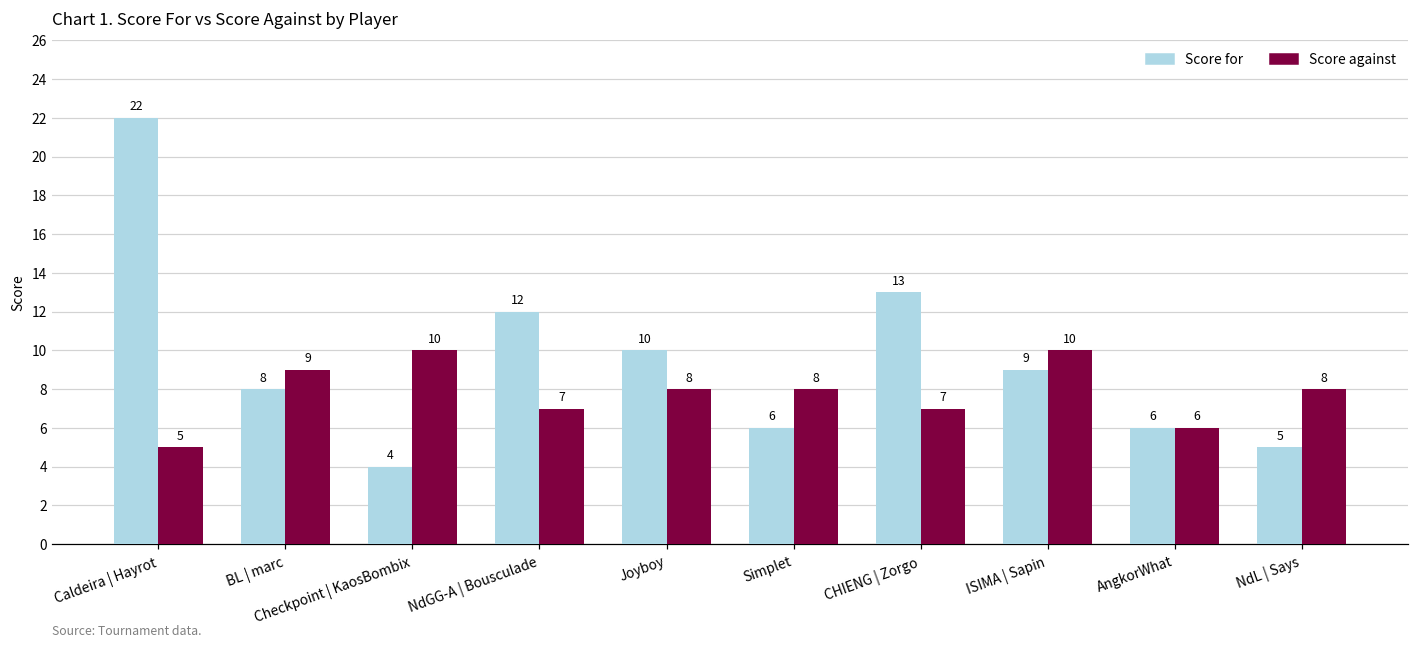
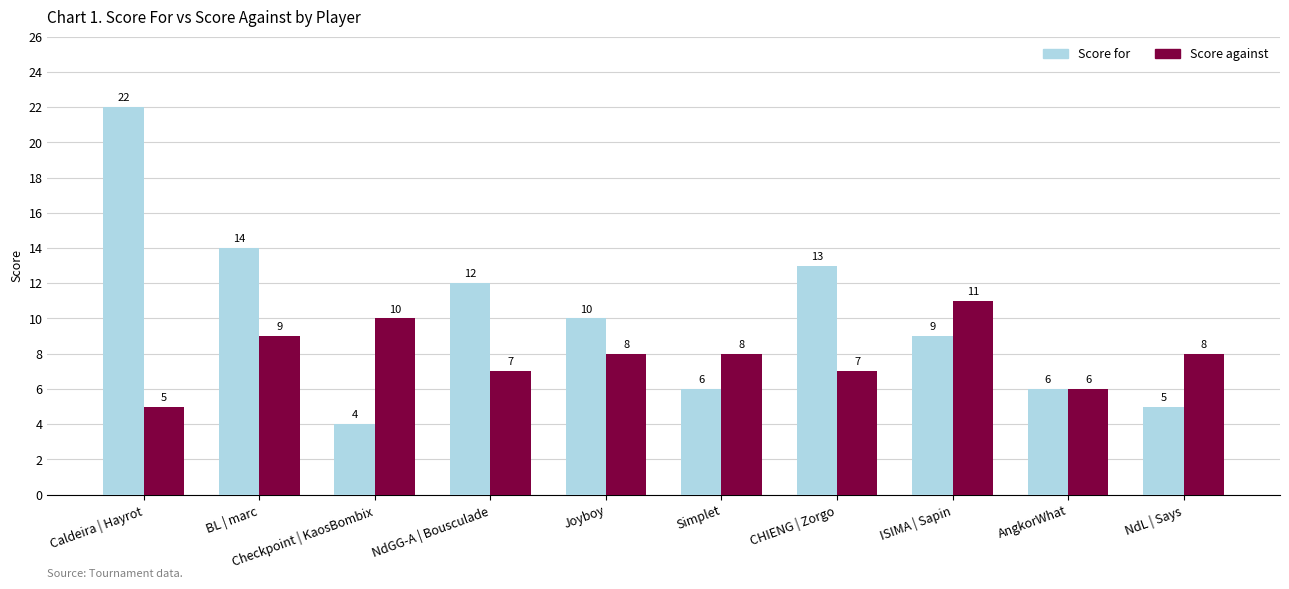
  {
    "Score for": {
      "Caldeira | Hayrot": 22,
-     "BL | marc": 8,
+     "BL | marc": 14,
      "Checkpoint | KaosBombix": 4,
      "NdGG-A | Bousculade": 12,
      "Joyboy": 10,
      "Simplet": 6,
      "CHIENG | Zorgo": 13,
      "ISIMA | Sapin": 9,
      "AngkorWhat": 6,
      "NdL | Says": 5
    },
    "Score against": {
      "Caldeira | Hayrot": 5,
      "BL | marc": 9,
      "Checkpoint | KaosBombix": 10,
      "NdGG-A | Bousculade": 7,
      "Joyboy": 8,
      "Simplet": 8,
      "CHIENG | Zorgo": 7,
-     "ISIMA | Sapin": 10,
+     "ISIMA | Sapin": 11,
      "AngkorWhat": 6,
      "NdL | Says": 8
    }
  }
